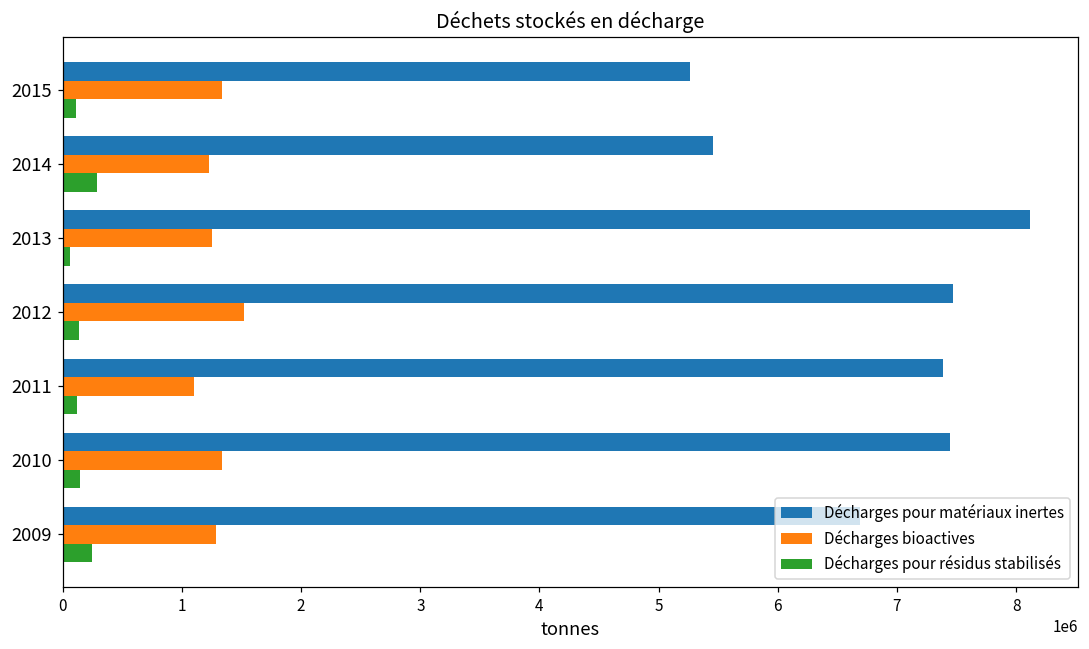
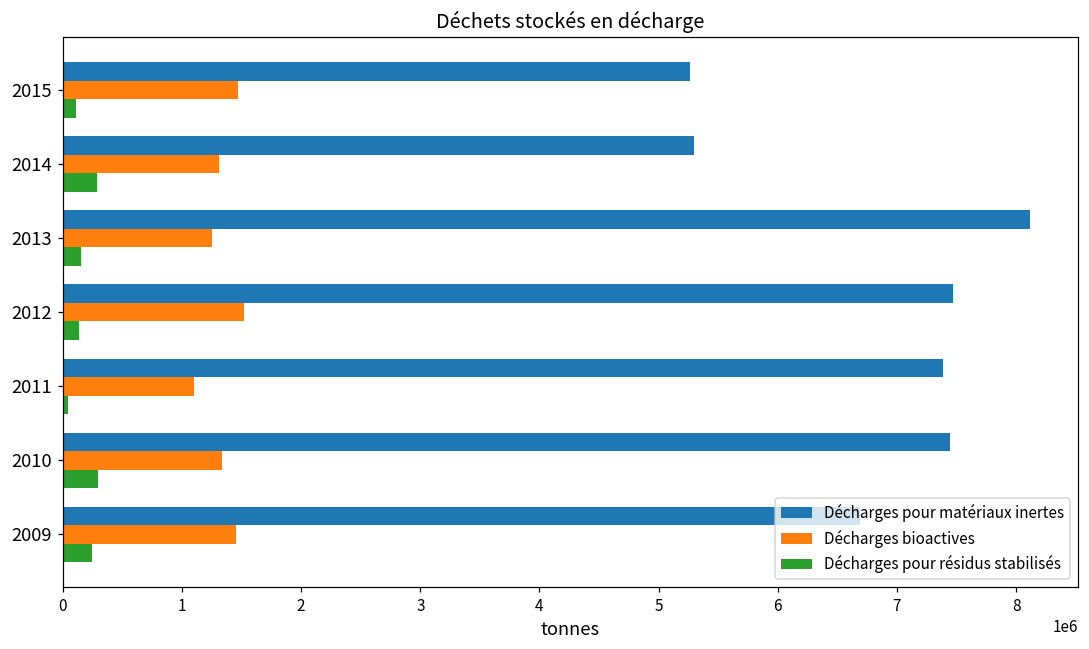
  {
    "Décharges pour matériaux inertes": {
      "2015": 5270000,
-     "2014": 5460000,
+     "2014": 5300000,
      "2013": 8110000,
      "2012": 7470000,
      "2011": 7390000,
      "2010": 7440000
    },
    "Décharges bioactives": {
-     "2015": 1340000,
-     "2014": 1230000,
+     "2015": 1470000,
+     "2014": 1310000,
      "2013": 1250000,
      "2012": 1520000,
      "2011": 1100000,
      "2010": 1330000,
-     "2009": 1290000
+     "2009": 1450000
    },
    "Décharges pour résidus stabilisés": {
      "2015": 110000,
      "2014": 290000,
-     "2013": 60000,
+     "2013": 150000,
      "2012": 140000,
-     "2011": 120000,
-     "2010": 140000,
+     "2011": 40000,
+     "2010": 300000,
      "2009": 250000
    }
  }
